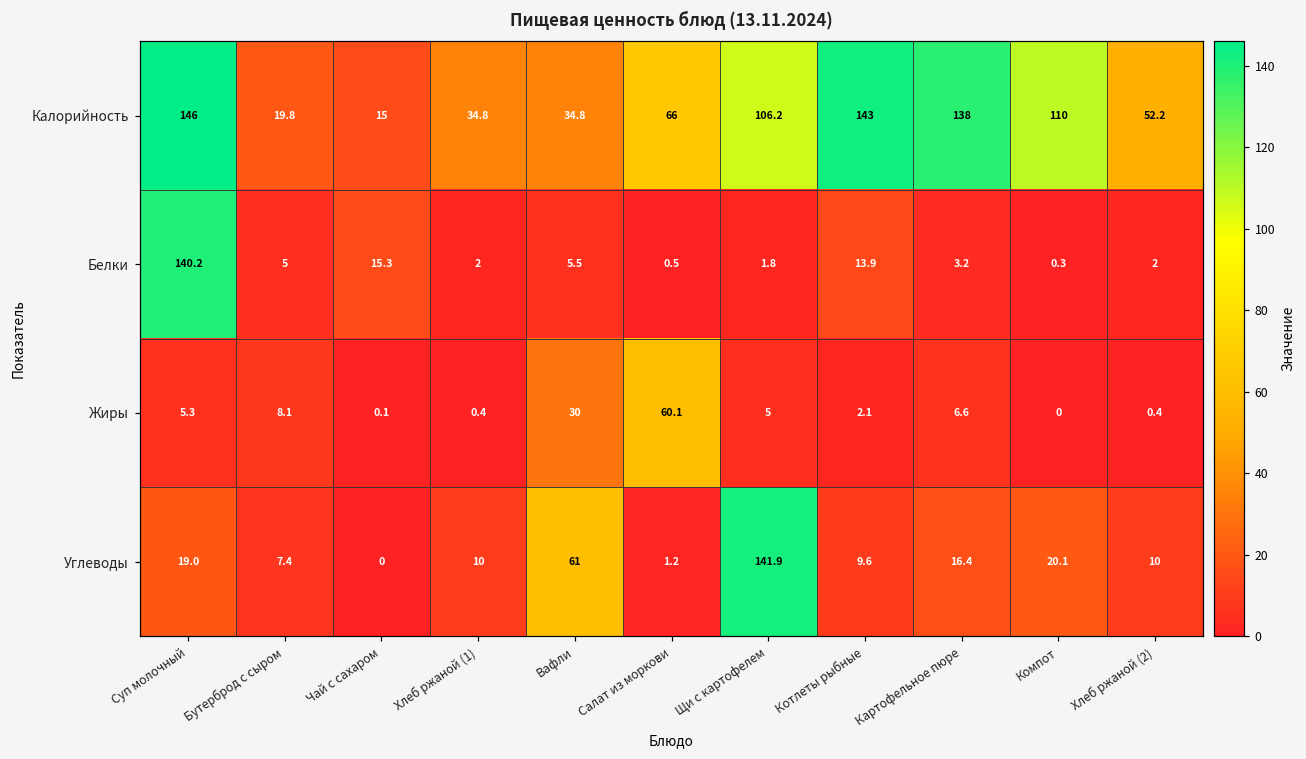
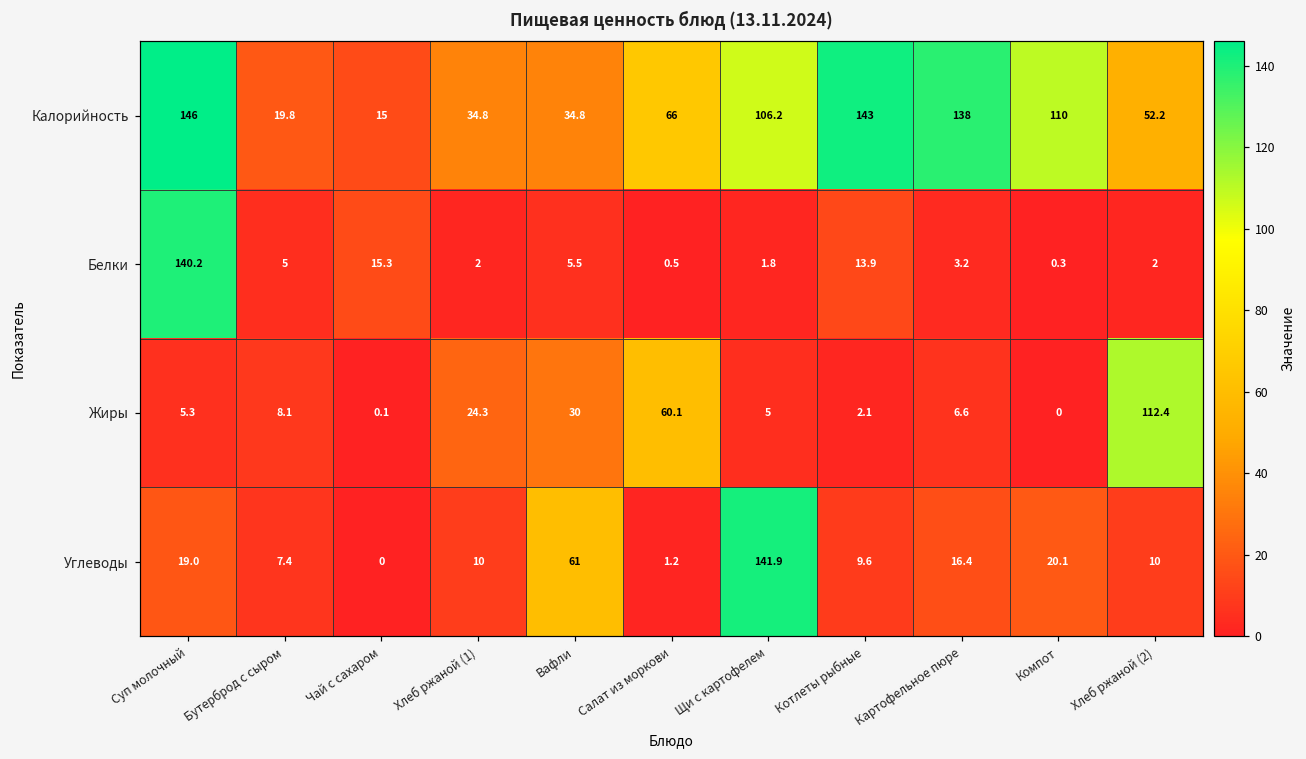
  {
    "Калорийность": {
      "Суп молочный": 146,
      "Бутерброд с сыром": 19.8,
      "Чай с сахаром": 15,
      "Хлеб ржаной (1)": 34.8,
      "Вафли": 34.8,
      "Салат из моркови": 66,
      "Щи с картофелем": 106.2,
      "Котлеты рыбные": 143,
      "Картофельное пюре": 138,
      "Компот": 110,
      "Хлеб ржаной (2)": 52.2
    },
    "Белки": {
      "Суп молочный": 140.2,
      "Бутерброд с сыром": 5,
      "Чай с сахаром": 15.3,
      "Хлеб ржаной (1)": 2,
      "Вафли": 5.5,
      "Салат из моркови": 0.5,
      "Щи с картофелем": 1.8,
      "Котлеты рыбные": 13.9,
      "Картофельное пюре": 3.2,
      "Компот": 0.3,
      "Хлеб ржаной (2)": 2
    },
    "Жиры": {
      "Суп молочный": 5.3,
      "Бутерброд с сыром": 8.1,
      "Чай с сахаром": 0.1,
-     "Хлеб ржаной (1)": 0.4,
+     "Хлеб ржаной (1)": 24.3,
      "Вафли": 30,
      "Салат из моркови": 60.1,
      "Щи с картофелем": 5,
      "Котлеты рыбные": 2.1,
      "Картофельное пюре": 6.6,
      "Компот": 0,
-     "Хлеб ржаной (2)": 0.4
+     "Хлеб ржаной (2)": 112.4
    },
    "Углеводы": {
      "Суп молочный": 19.0,
      "Бутерброд с сыром": 7.4,
      "Чай с сахаром": 0,
      "Хлеб ржаной (1)": 10,
      "Вафли": 61,
      "Салат из моркови": 1.2,
      "Щи с картофелем": 141.9,
      "Котлеты рыбные": 9.6,
      "Картофельное пюре": 16.4,
      "Компот": 20.1,
      "Хлеб ржаной (2)": 10
    }
  }
